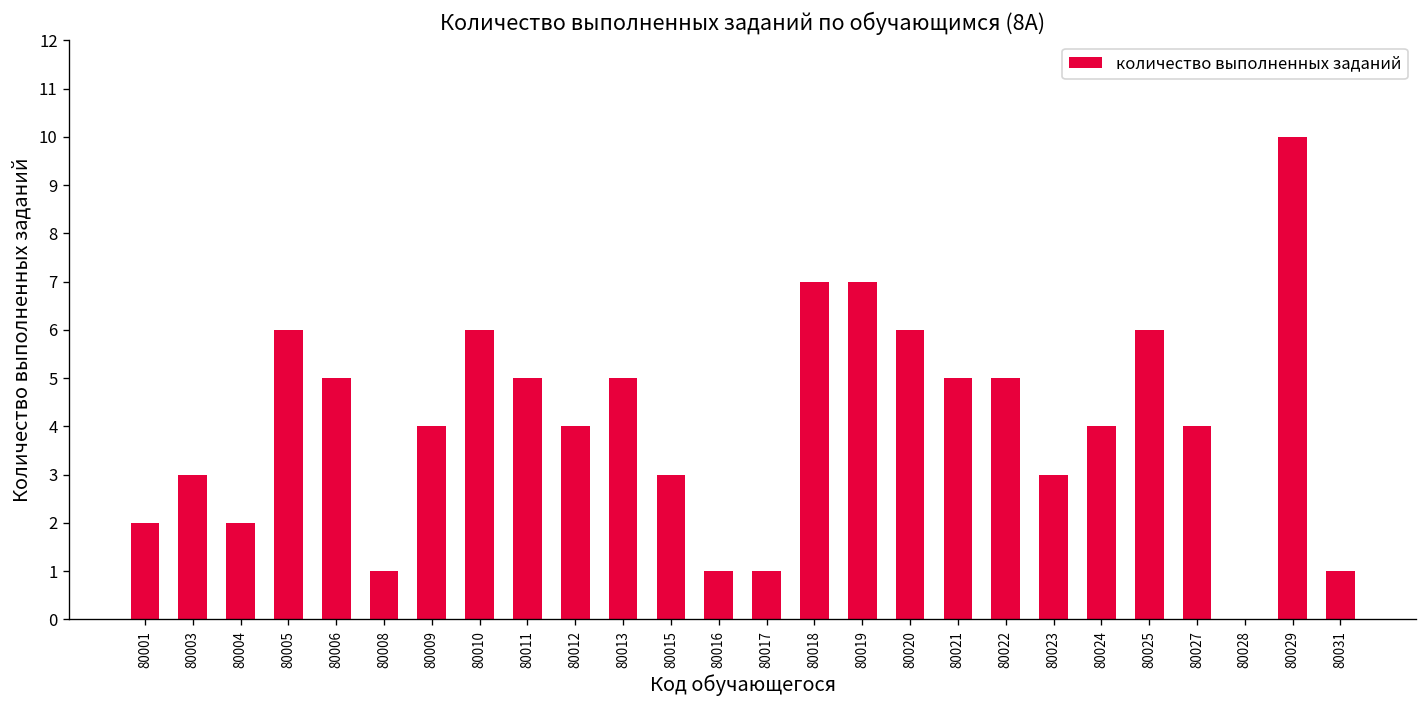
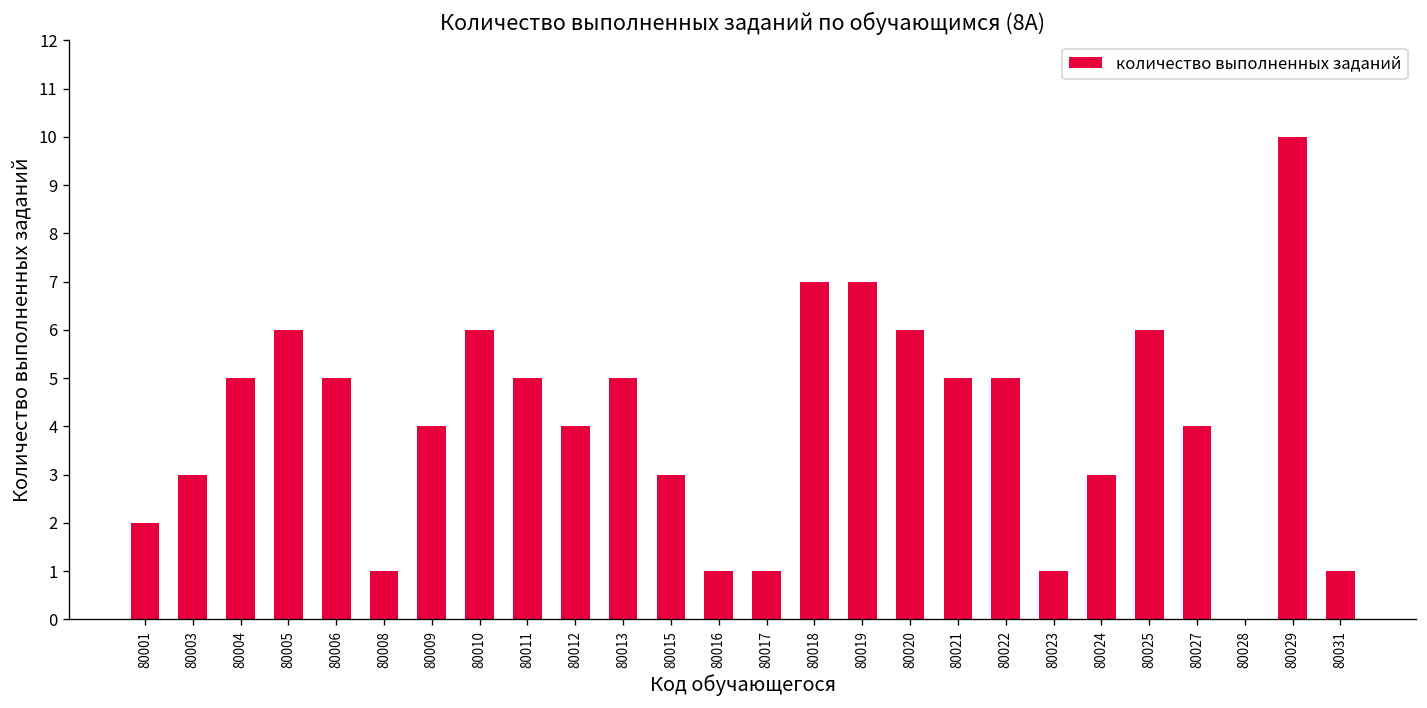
  {
    "80001": 2,
    "80003": 3,
-   "80004": 2,
+   "80004": 5,
    "80005": 6,
    "80006": 5,
    "80008": 1,
    "80009": 4,
    "80010": 6,
    "80011": 5,
    "80012": 4,
    "80013": 5,
    "80015": 3,
    "80016": 1,
    "80017": 1,
    "80018": 7,
    "80019": 7,
    "80020": 6,
    "80021": 5,
    "80022": 5,
-   "80023": 3,
-   "80024": 4,
+   "80023": 1,
+   "80024": 3,
    "80025": 6,
    "80027": 4,
    "80028": 0,
    "80029": 10,
    "80031": 1
  }
